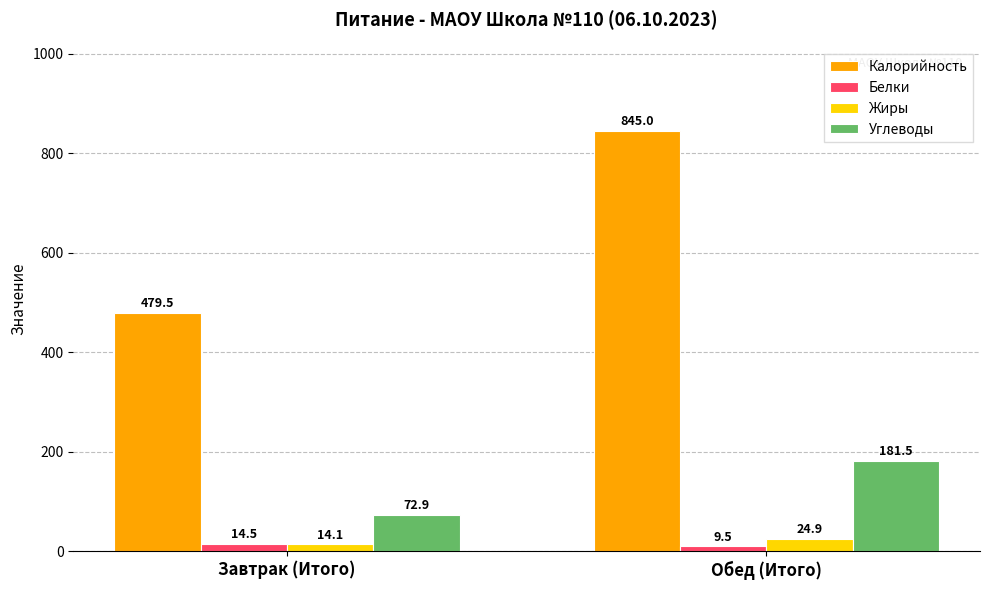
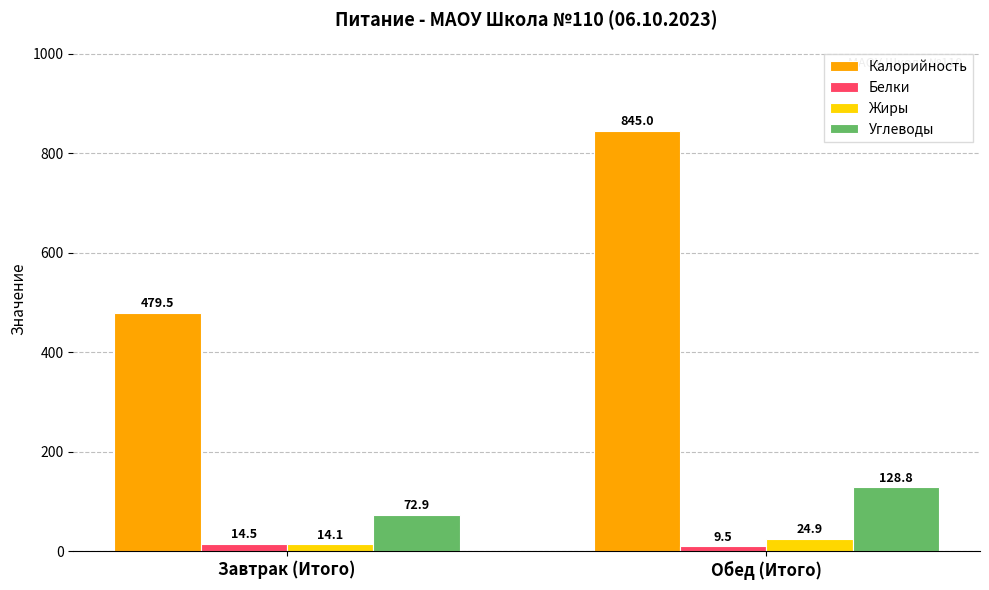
  {
    "Белки": {
      "Завтрак (Итого)": 14.5,
      "Обед (Итого)": 9.5
    },
    "Углеводы": {
      "Завтрак (Итого)": 72.9,
-     "Обед (Итого)": 181.5
+     "Обед (Итого)": 128.8
    }
  }
